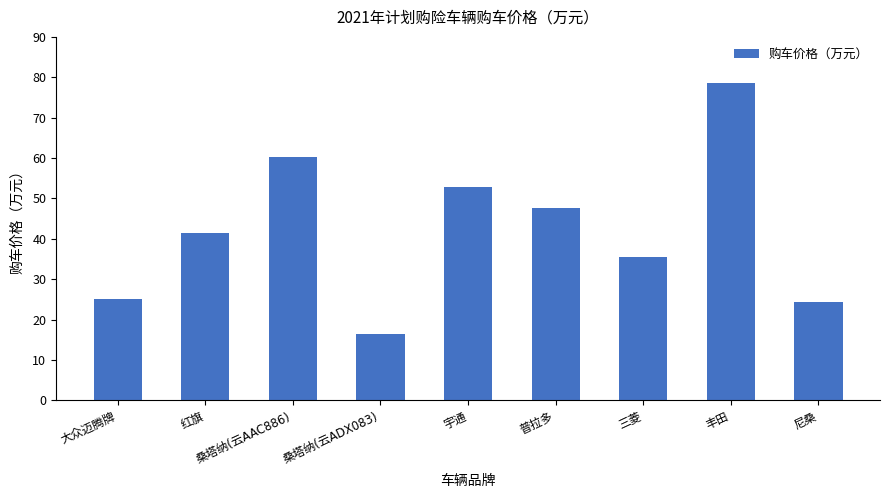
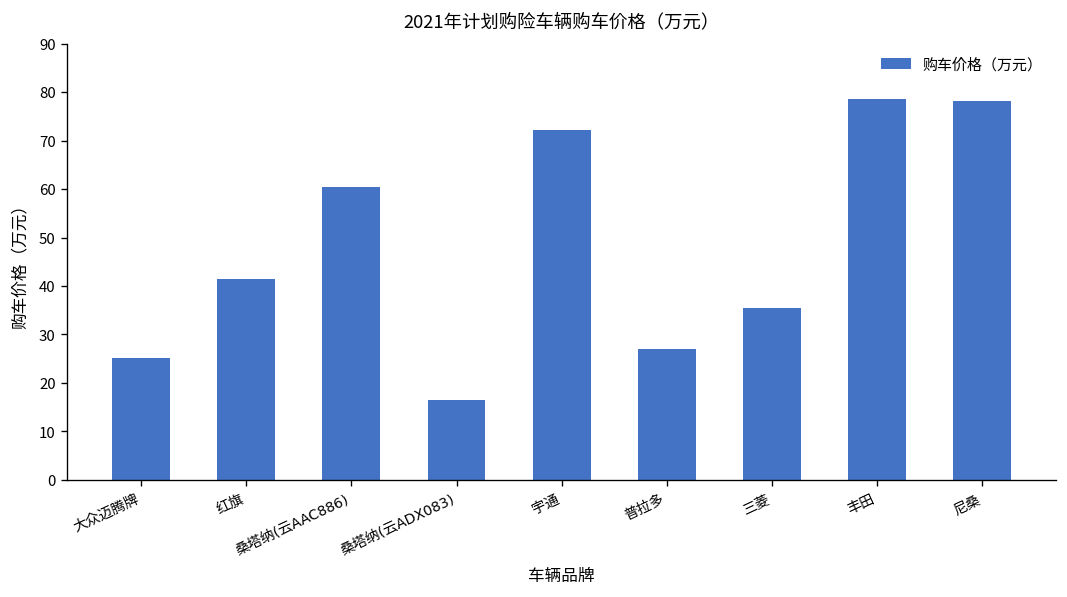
  {
    "大众迈腾牌": 25,
    "红旗": 41,
    "桑塔纳(云AAC886)": 60,
    "桑塔纳(云ADX083)": 16,
-   "宇通": 53,
-   "普拉多": 48,
+   "宇通": 72,
+   "普拉多": 27,
    "三菱": 35,
    "丰田": 79,
-   "尼桑": 24
+   "尼桑": 78
  }
